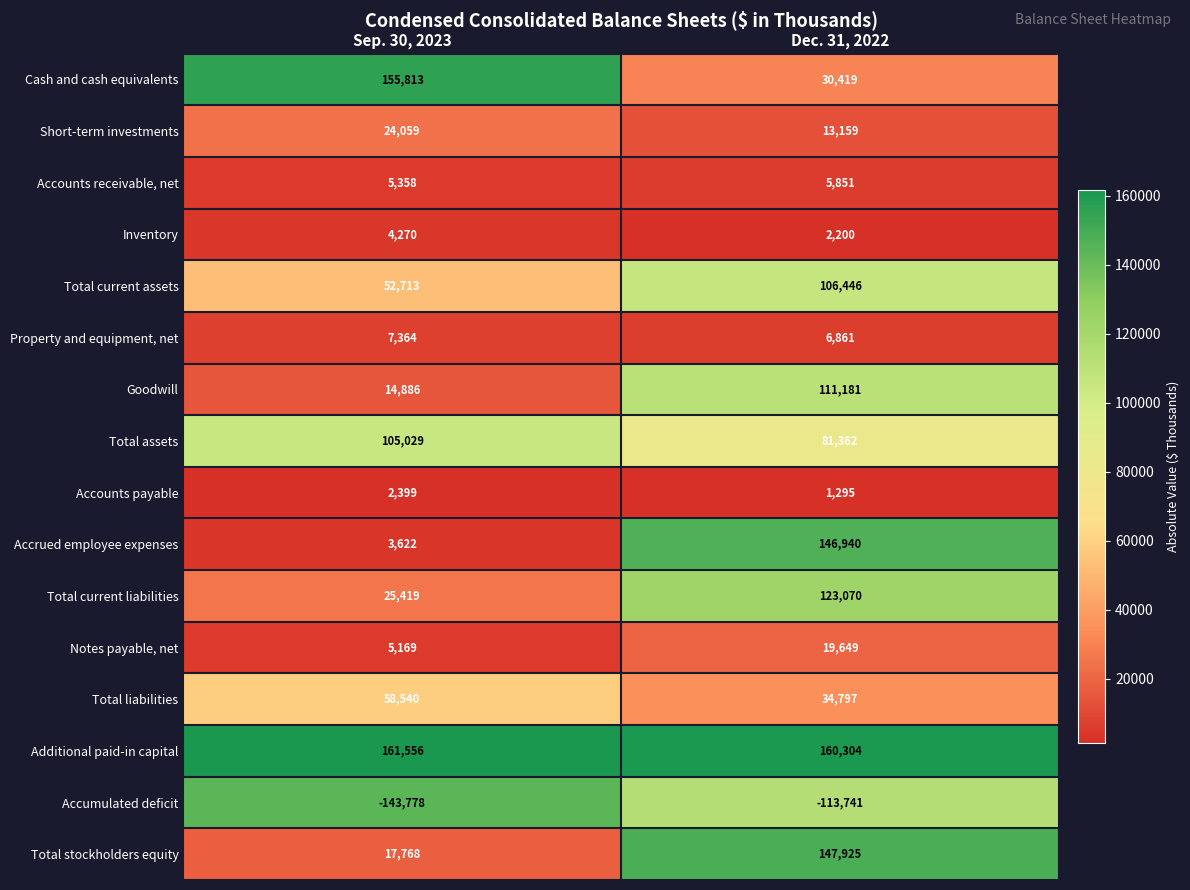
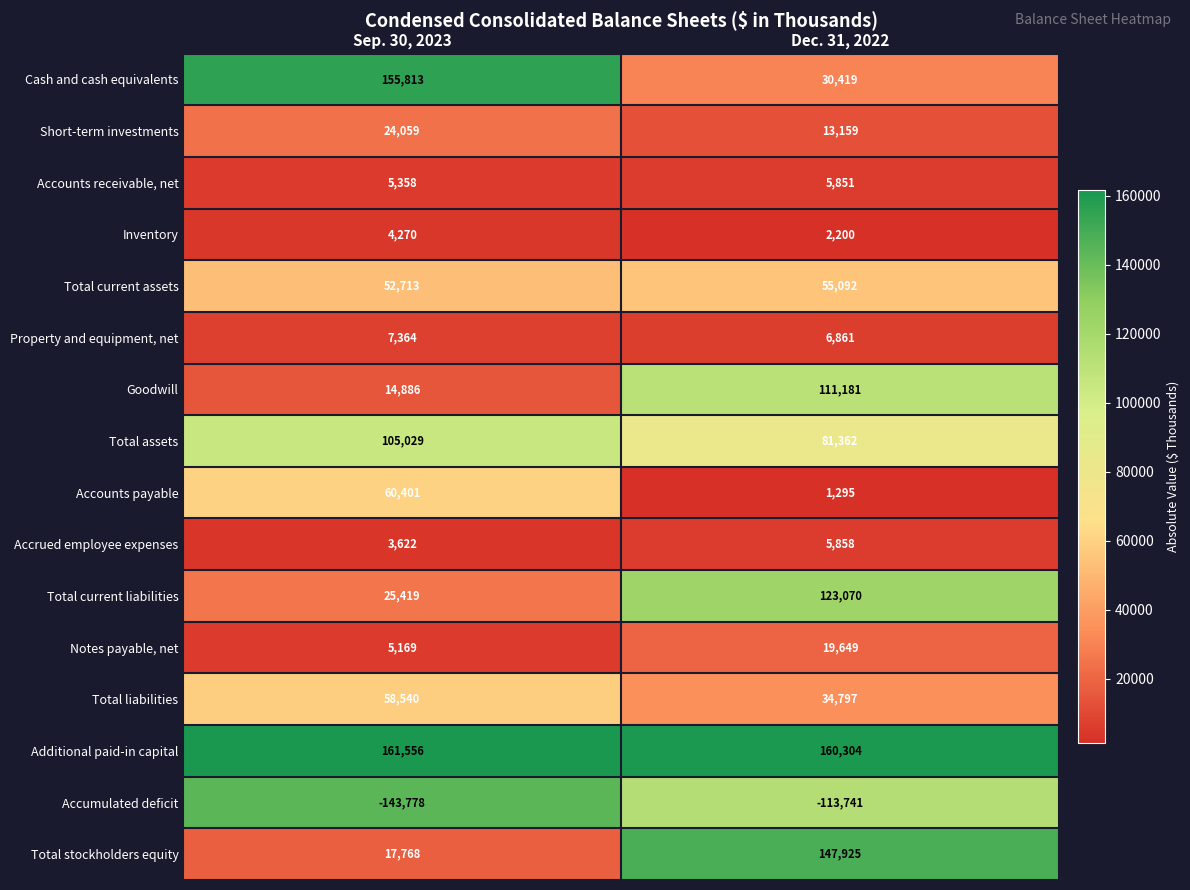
  {
    "Cash and cash equivalents": {
      "Sep. 30, 2023": "155,813",
      "Dec. 31, 2022": "30,419"
    },
    "Short-term investments": {
      "Sep. 30, 2023": "24,059",
      "Dec. 31, 2022": "13,159"
    },
    "Accounts receivable, net": {
      "Sep. 30, 2023": "5,358",
      "Dec. 31, 2022": "5,851"
    },
    "Inventory": {
      "Sep. 30, 2023": "4,270",
      "Dec. 31, 2022": "2,200"
    },
    "Total current assets": {
      "Sep. 30, 2023": "52,713",
-     "Dec. 31, 2022": "106,446"
+     "Dec. 31, 2022": "55,092"
    },
    "Property and equipment, net": {
      "Sep. 30, 2023": "7,364",
      "Dec. 31, 2022": "6,861"
    },
    "Goodwill": {
      "Sep. 30, 2023": "14,886",
      "Dec. 31, 2022": "111,181"
    },
    "Total assets": {
      "Sep. 30, 2023": "105,029",
      "Dec. 31, 2022": "81,362"
    },
    "Accounts payable": {
-     "Sep. 30, 2023": "2,399",
+     "Sep. 30, 2023": "60,401",
      "Dec. 31, 2022": "1,295"
    },
    "Accrued employee expenses": {
      "Sep. 30, 2023": "3,622",
-     "Dec. 31, 2022": "146,940"
+     "Dec. 31, 2022": "5,858"
    },
    "Total current liabilities": {
      "Sep. 30, 2023": "25,419",
      "Dec. 31, 2022": "123,070"
    },
    "Notes payable, net": {
      "Sep. 30, 2023": "5,169",
      "Dec. 31, 2022": "19,649"
    },
    "Total liabilities": {
      "Sep. 30, 2023": "58,540",
      "Dec. 31, 2022": "34,797"
    },
    "Additional paid-in capital": {
      "Sep. 30, 2023": "161,556",
      "Dec. 31, 2022": "160,304"
    },
    "Accumulated deficit": {
      "Sep. 30, 2023": "-143,778",
      "Dec. 31, 2022": "-113,741"
    },
    "Total stockholders equity": {
      "Sep. 30, 2023": "17,768",
      "Dec. 31, 2022": "147,925"
    }
  }
